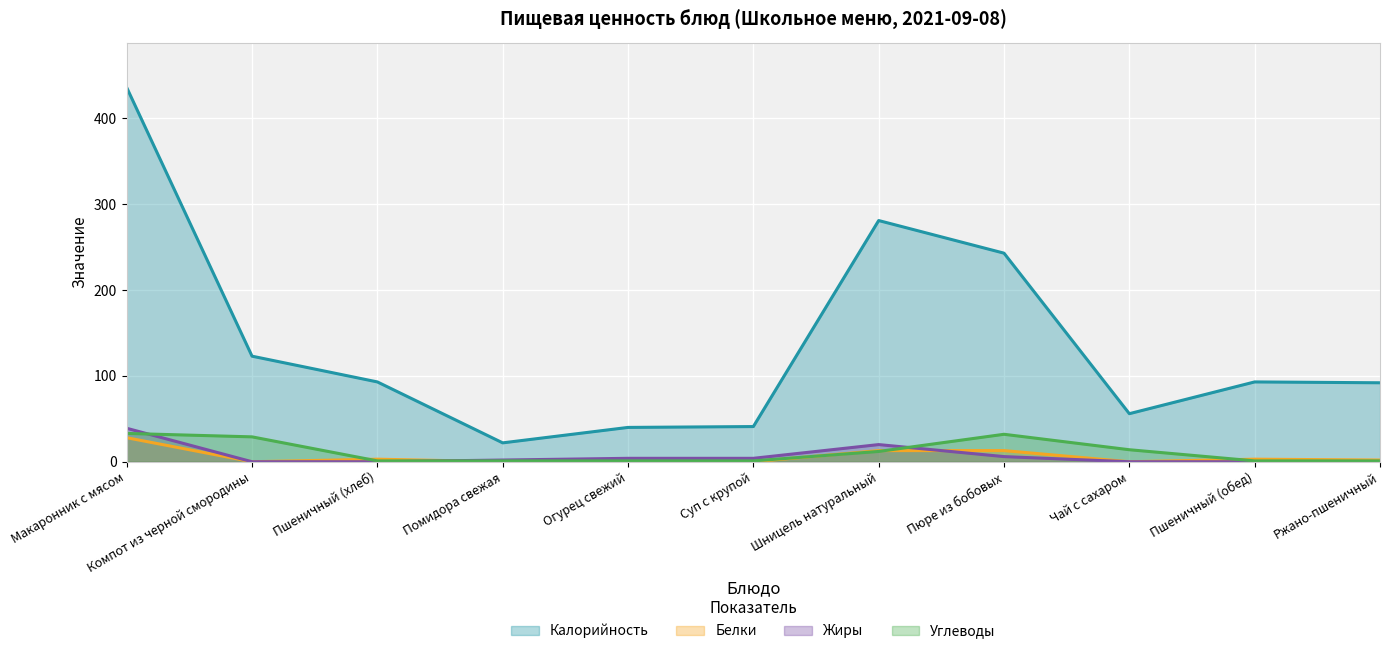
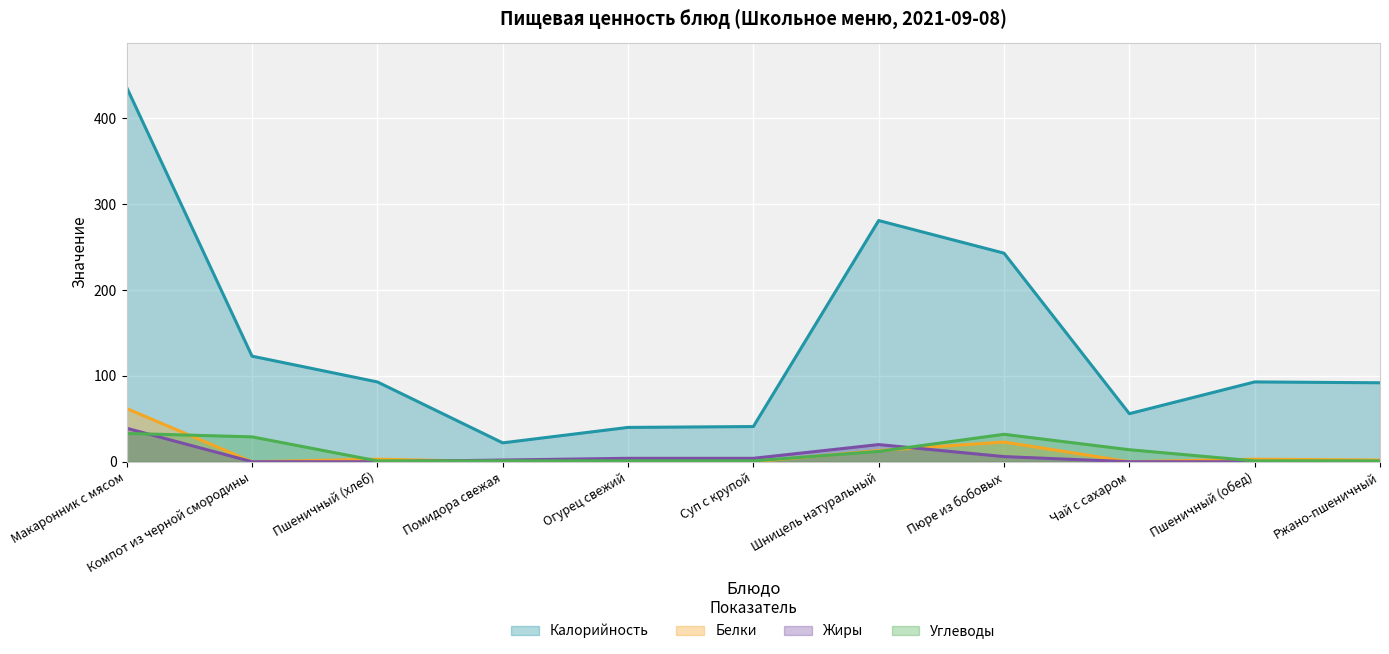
  {
    "Белки": {
-     "Макаронник с мясом": 30,
-     "Пюре из бобовых": 10
+     "Макаронник с мясом": 60,
+     "Пюре из бобовых": 20
    }
  }
